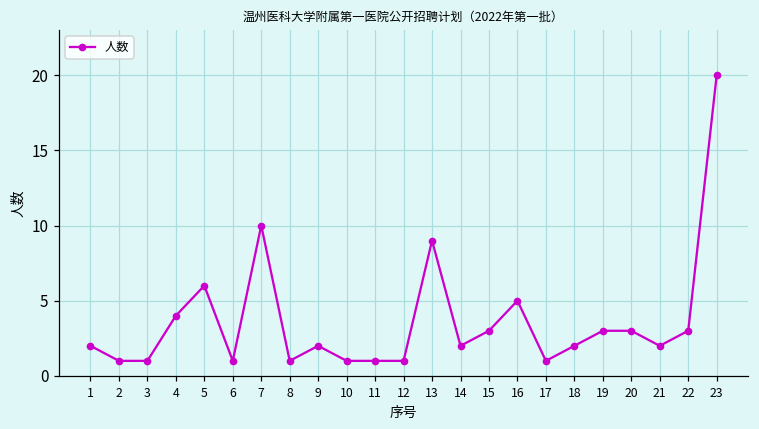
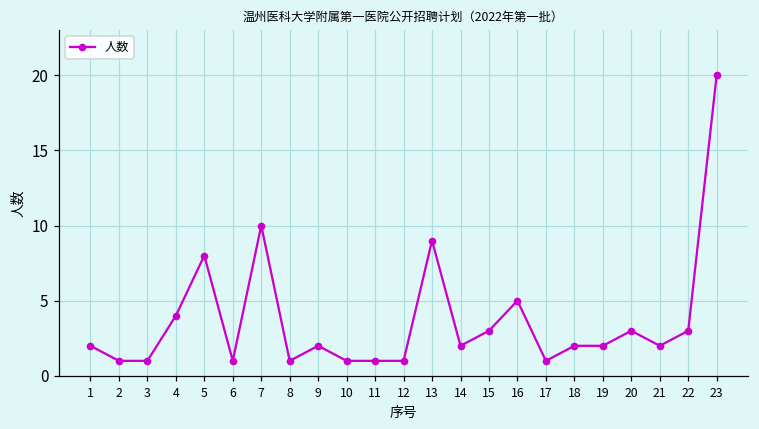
  {
    "1": 2,
    "2": 1,
    "3": 1,
    "4": 4,
-   "5": 6,
+   "5": 8,
    "6": 1,
    "7": 10,
    "8": 1,
    "9": 2,
    "10": 1,
    "11": 1,
    "12": 1,
    "13": 9,
    "14": 2,
    "15": 3,
    "16": 5,
    "17": 1,
    "18": 2,
-   "19": 3,
+   "19": 2,
    "20": 3,
    "21": 2,
    "22": 3,
    "23": 20
  }
